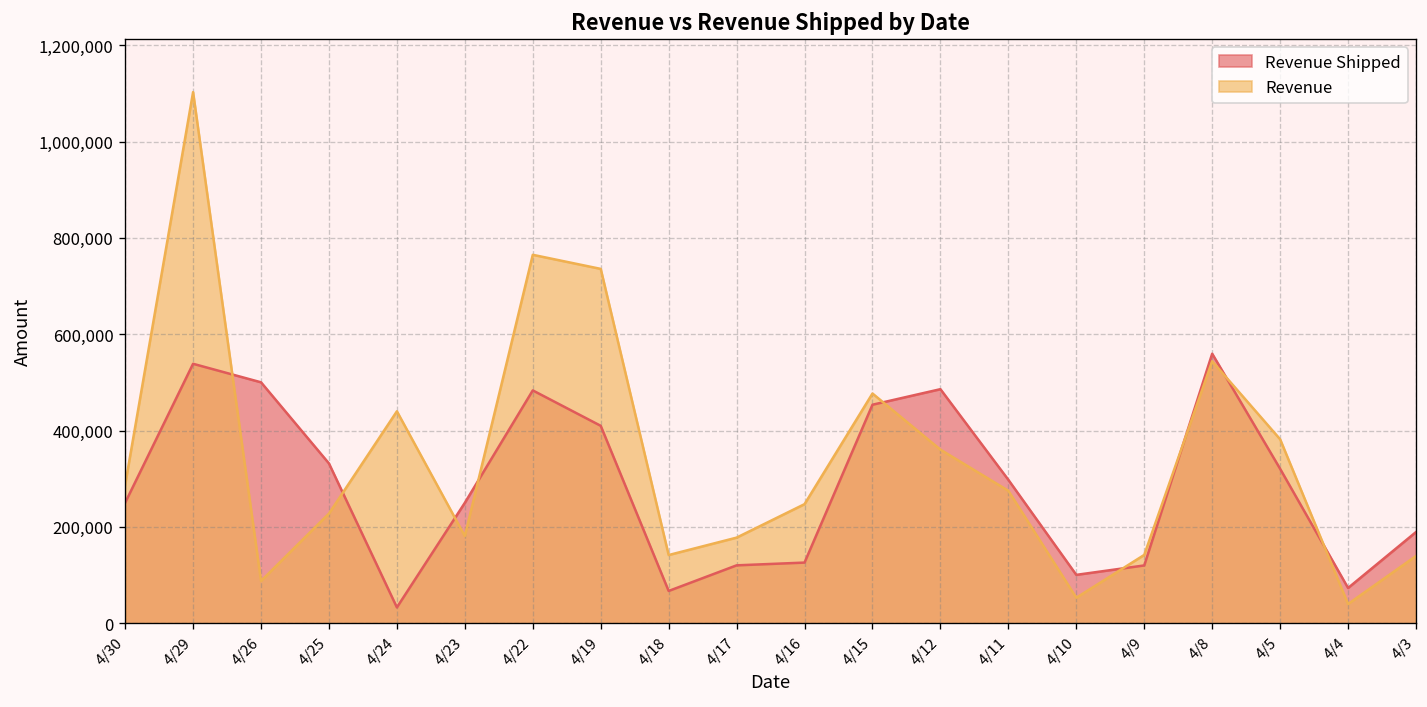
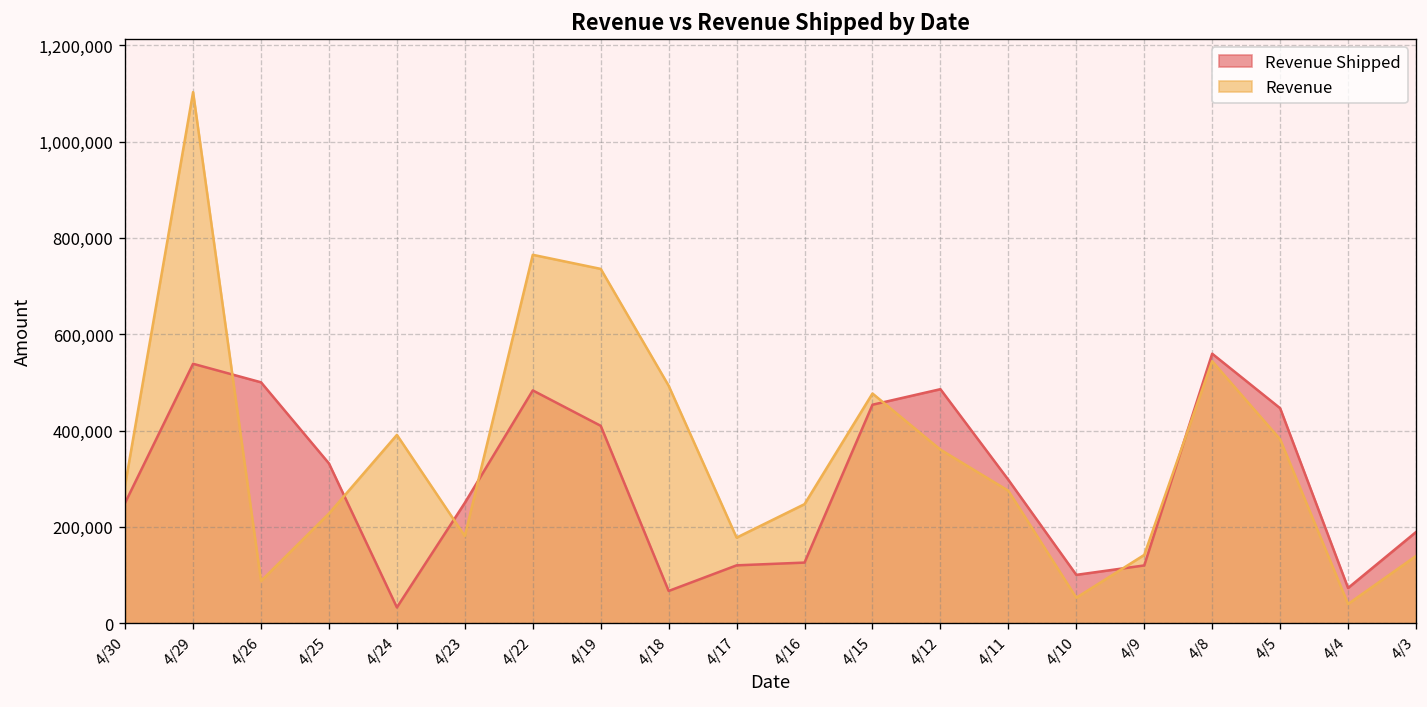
  {
    "Revenue Shipped": {
      "4/30": "250,000",
      "4/29": "540,000",
      "4/26": "500,000",
      "4/25": "330,000",
      "4/24": "30,000",
      "4/23": "250,000",
      "4/22": "480,000",
      "4/19": "410,000",
      "4/18": "70,000",
      "4/17": "120,000",
      "4/16": "130,000",
      "4/15": "450,000",
      "4/12": "490,000",
      "4/11": "300,000",
      "4/10": "100,000",
      "4/9": "120,000",
      "4/8": "560,000",
-     "4/5": "320,000",
+     "4/5": "450,000",
      "4/4": "70,000",
      "4/3": "190,000"
    },
    "Revenue": {
      "4/30": "290,000",
      "4/29": "1,100,000",
      "4/26": "90,000",
      "4/25": "230,000",
-     "4/24": "440,000",
+     "4/24": "390,000",
      "4/23": "180,000",
      "4/22": "760,000",
      "4/19": "740,000",
-     "4/18": "140,000",
+     "4/18": "490,000",
      "4/17": "180,000",
      "4/16": "250,000",
      "4/15": "480,000",
      "4/12": "360,000",
      "4/11": "280,000",
      "4/10": "50,000",
      "4/9": "140,000",
      "4/8": "540,000",
      "4/5": "380,000",
      "4/4": "40,000",
      "4/3": "140,000"
    }
  }
